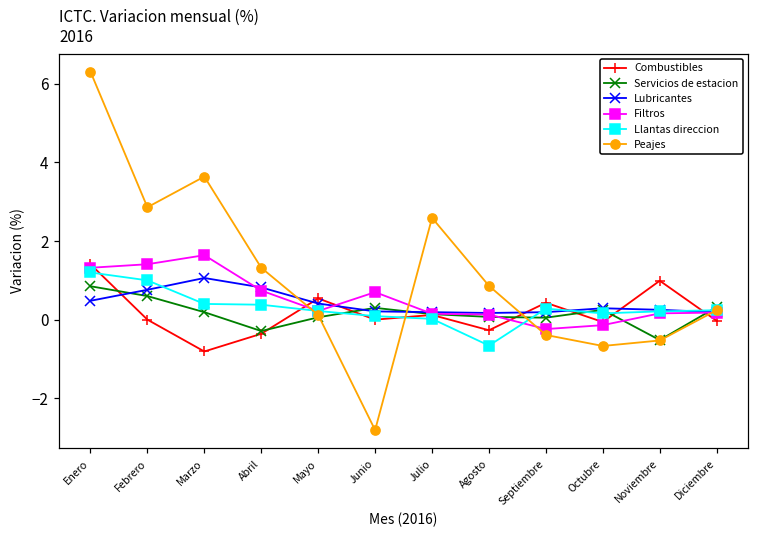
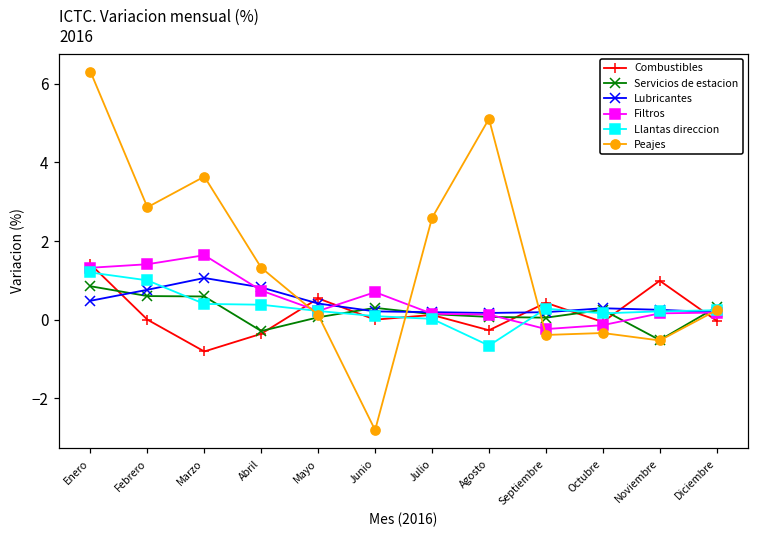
  {
    "Combustibles": {
      "Enero": 1.4,
      "Febrero": 0.0,
      "Marzo": -0.8,
      "Mayo": 0.5,
      "Junio": 0.0,
      "Agosto": -0.3,
      "Septiembre": 0.4,
      "Octubre": -0.1,
      "Noviembre": 1.0,
      "Diciembre": 0.0
    },
    "Servicios de estacion": {
      "Enero": 0.9,
      "Febrero": 0.6,
-     "Marzo": 0.2,
+     "Marzo": 0.6,
      "Junio": 0.3,
      "Septiembre": 0.1,
      "Diciembre": 0.3
    },
    "Lubricantes": {
      "Enero": 0.5,
      "Febrero": 0.8,
      "Marzo": 1.1,
      "Abril": 0.8,
      "Mayo": 0.4,
      "Junio": 0.2,
      "Septiembre": 0.2
    },
    "Filtros": {
      "Enero": 1.3,
      "Febrero": 1.4,
      "Marzo": 1.6,
      "Abril": 0.7,
      "Junio": 0.7,
      "Septiembre": -0.2,
      "Octubre": -0.1
    },
    "Llantas direccion": {
      "Enero": 1.2,
      "Febrero": 1.0,
      "Marzo": 0.4,
      "Abril": 0.4,
      "Junio": 0.1,
      "Julio": 0.0,
      "Agosto": -0.7,
      "Septiembre": 0.3,
      "Octubre": 0.2
    },
    "Peajes": {
      "Enero": 6.3,
      "Febrero": 2.9,
      "Marzo": 3.6,
      "Abril": 1.3,
      "Junio": -2.8,
      "Julio": 2.6,
-     "Agosto": 0.9,
+     "Agosto": 5.1,
      "Septiembre": -0.4,
-     "Octubre": -0.7
+     "Octubre": -0.3
    }
  }
